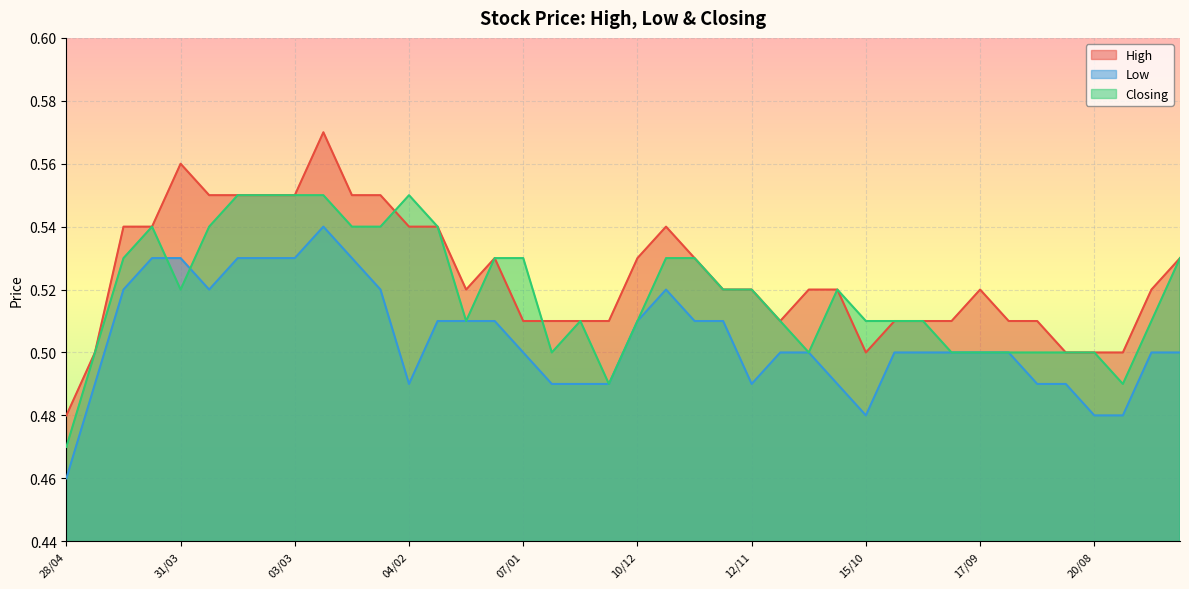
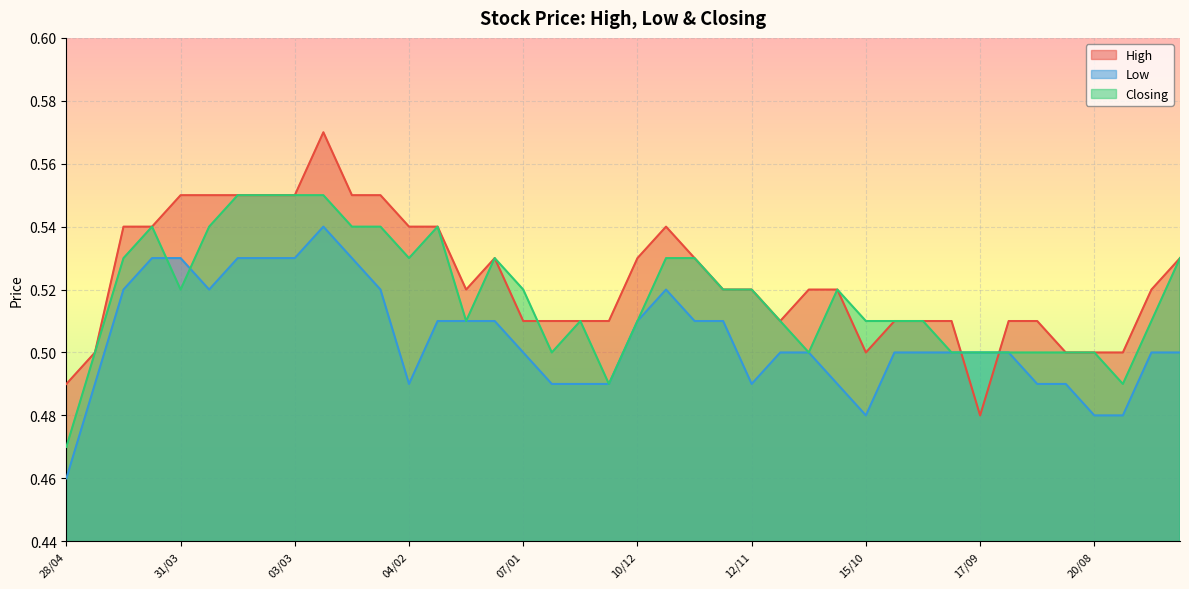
  {
    "High": {
-     "28/04": 0.48,
-     "31/03": 0.56,
+     "28/04": 0.49,
+     "31/03": 0.55,
      "04/02": 0.54,
      "07/01": 0.51,
      "10/12": 0.53,
      "15/10": 0.50,
-     "17/09": 0.52
+     "17/09": 0.48
    },
    "Low": {
      "28/04": 0.46,
      "31/03": 0.53,
      "03/03": 0.53,
      "04/02": 0.49,
      "07/01": 0.50,
      "12/11": 0.49,
      "15/10": 0.48,
      "20/08": 0.48
    },
    "Closing": {
      "28/04": 0.47,
      "31/03": 0.52,
-     "04/02": 0.55,
-     "07/01": 0.53,
+     "04/02": 0.53,
+     "07/01": 0.52,
      "15/10": 0.51
    }
  }
